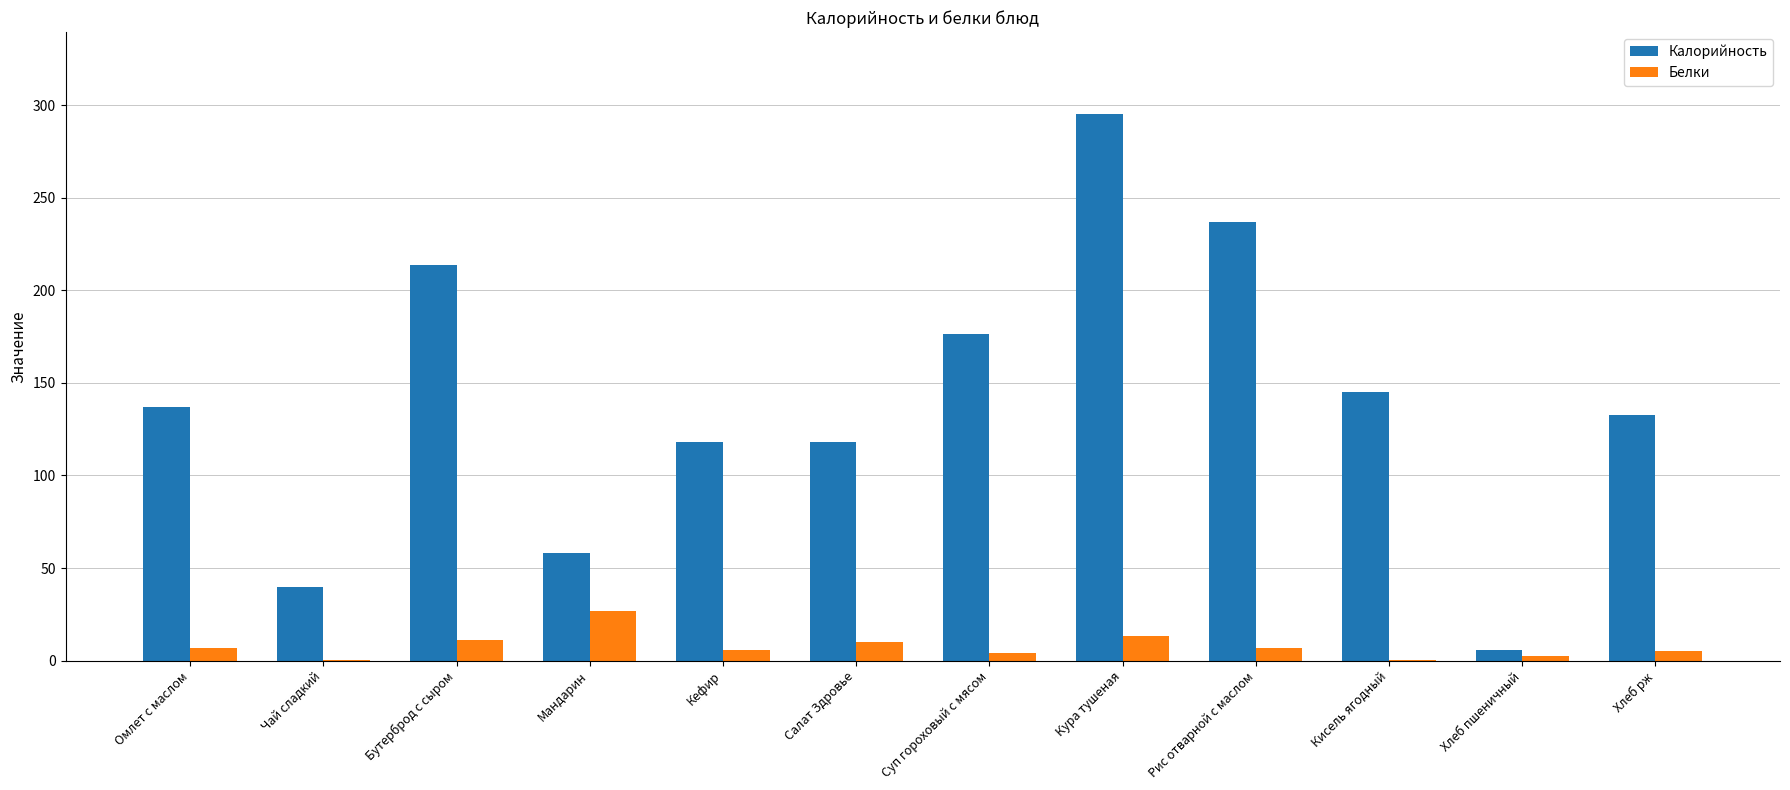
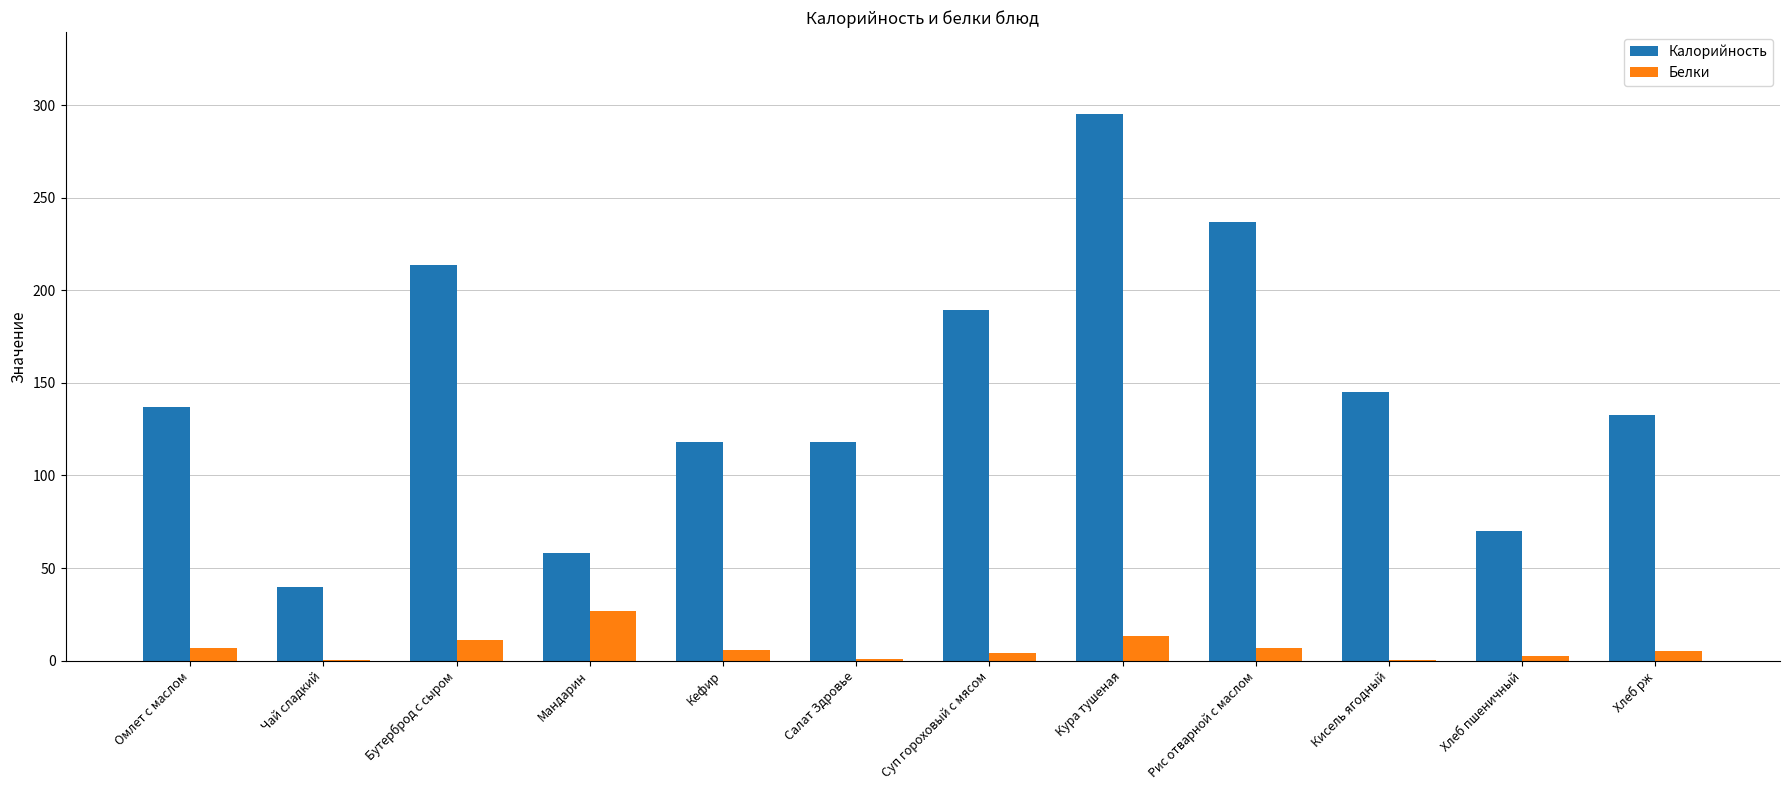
  {
    "Калорийность": {
      "Омлет с маслом": 137,
      "Чай сладкий": 40,
      "Бутерброд с сыром": 213,
      "Мандарин": 58,
      "Кефир": 118,
      "Салат Здровье": 118,
-     "Суп гороховый с мясом": 177,
+     "Суп гороховый с мясом": 189,
      "Кура тушеная": 295,
      "Рис отварной с маслом": 237,
      "Кисель ягодный": 145,
-     "Хлеб пшеничный": 6,
+     "Хлеб пшеничный": 70,
      "Хлеб рж": 133
    },
    "Белки": {
      "Омлет с маслом": 7,
      "Бутерброд с сыром": 11,
      "Мандарин": 27,
      "Кефир": 6,
-     "Салат Здровье": 10,
+     "Салат Здровье": 1,
      "Суп гороховый с мясом": 4,
      "Кура тушеная": 14,
      "Рис отварной с маслом": 7,
      "Хлеб пшеничный": 2,
      "Хлеб рж": 5
    }
  }
